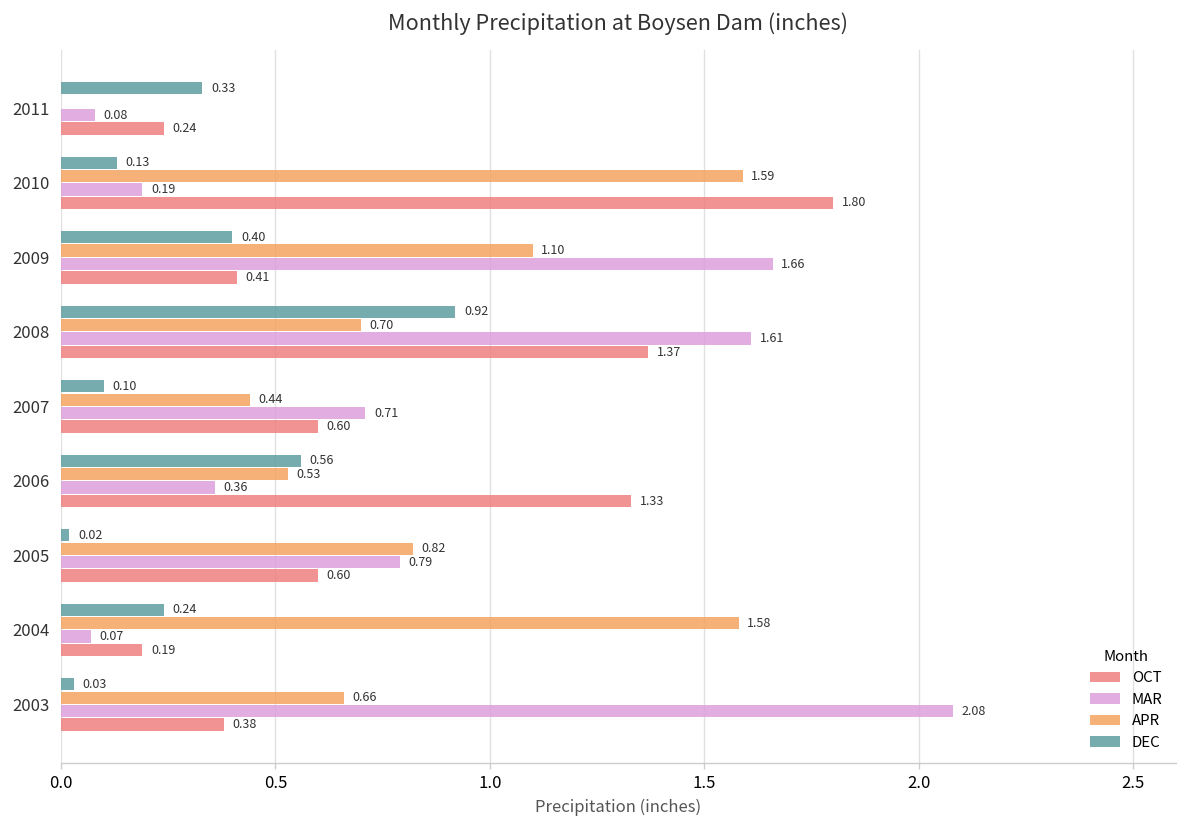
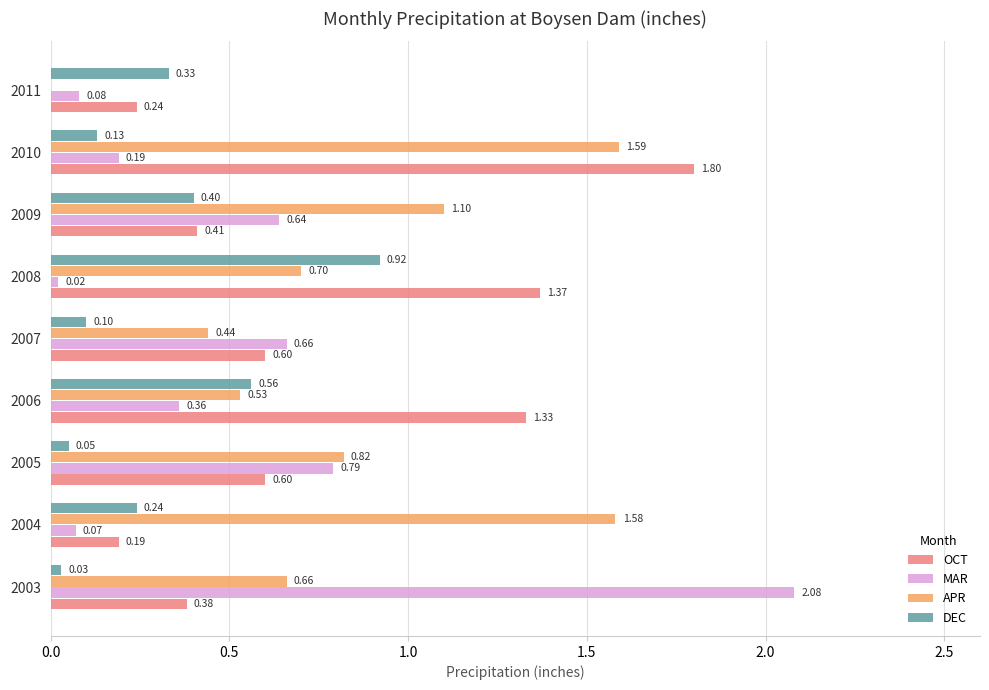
  {
    "MAR": {
      "2011": 0.08,
      "2010": 0.19,
-     "2009": 1.66,
-     "2008": 1.61,
-     "2007": 0.71,
+     "2009": 0.64,
+     "2008": 0.02,
+     "2007": 0.66,
      "2006": 0.36,
      "2005": 0.79,
      "2004": 0.07,
      "2003": 2.08
    },
    "DEC": {
      "2011": 0.33,
      "2010": 0.13,
      "2009": 0.40,
      "2008": 0.92,
      "2007": 0.10,
      "2006": 0.56,
-     "2005": 0.02,
+     "2005": 0.05,
      "2004": 0.24,
      "2003": 0.03
    }
  }
